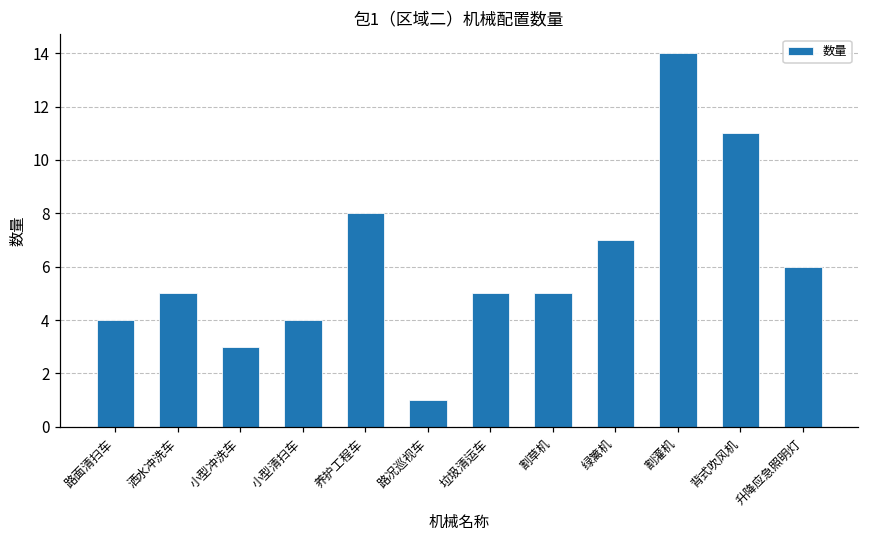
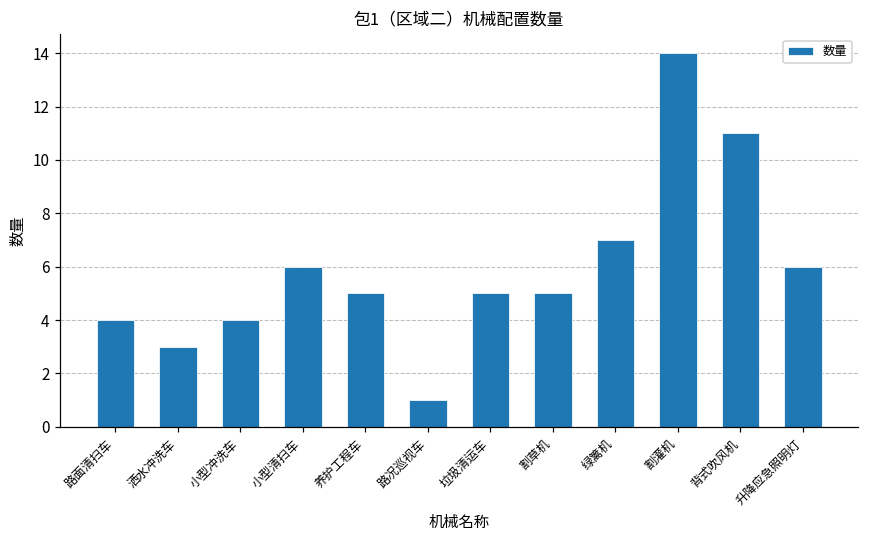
  {
    "路面清扫车": 4,
-   "洒水冲洗车": 5,
-   "小型冲洗车": 3,
-   "小型清扫车": 4,
-   "养护工程车": 8,
+   "洒水冲洗车": 3,
+   "小型冲洗车": 4,
+   "小型清扫车": 6,
+   "养护工程车": 5,
    "路况巡视车": 1,
    "垃圾清运车": 5,
    "割草机": 5,
    "绿篱机": 7,
    "割灌机": 14,
    "背式吹风机": 11,
    "升降应急照明灯": 6
  }
